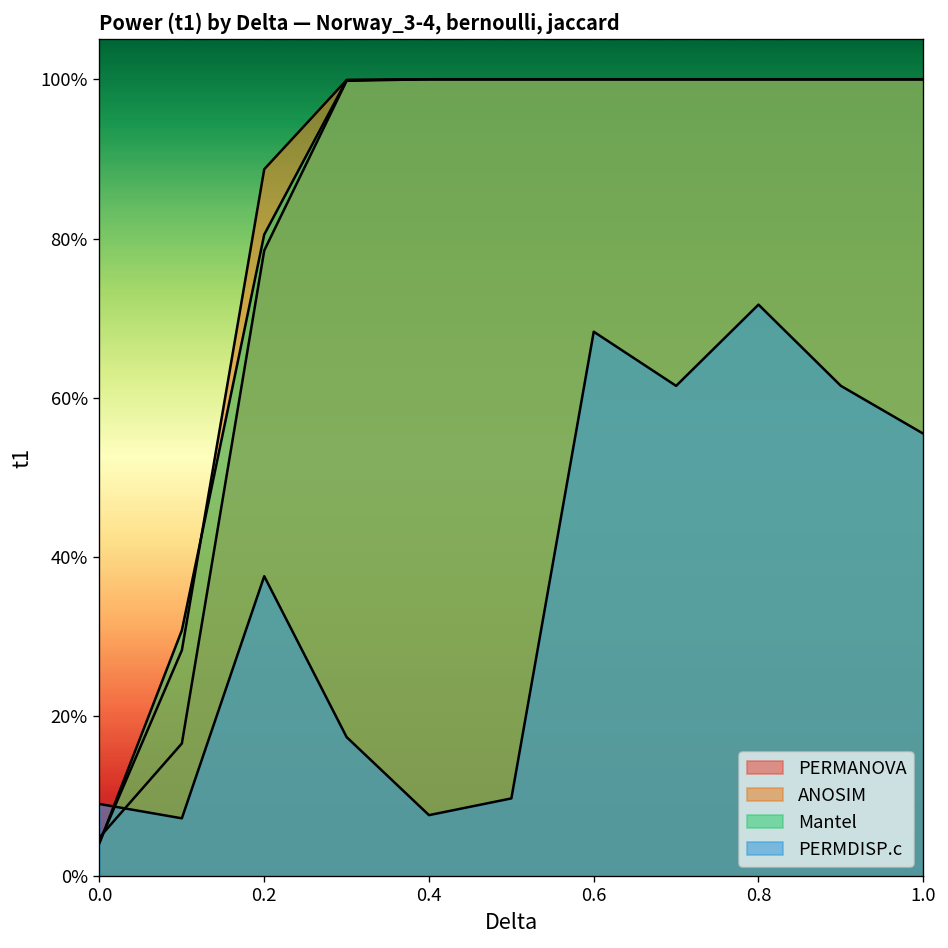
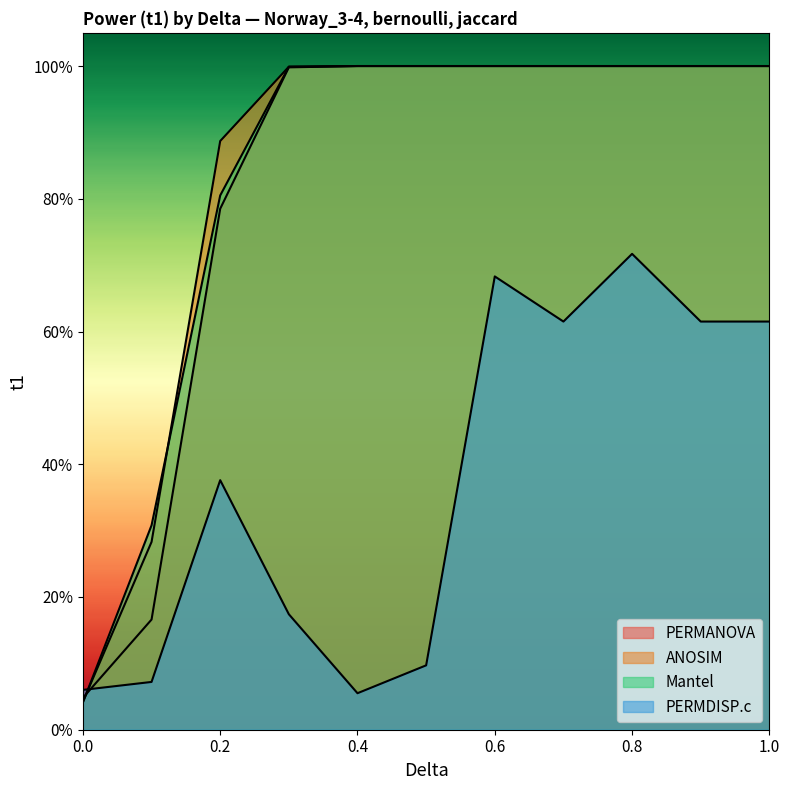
  {
    "Mantel": {
      "0.2": "81%"
    },
    "PERMDISP.c": {
-     "0.0": "9%",
+     "0.0": "6%",
      "0.2": "38%",
-     "0.4": "8%",
+     "0.4": "6%",
      "0.6": "68%",
      "0.8": "72%",
-     "1.0": "56%"
+     "1.0": "62%"
    }
  }
